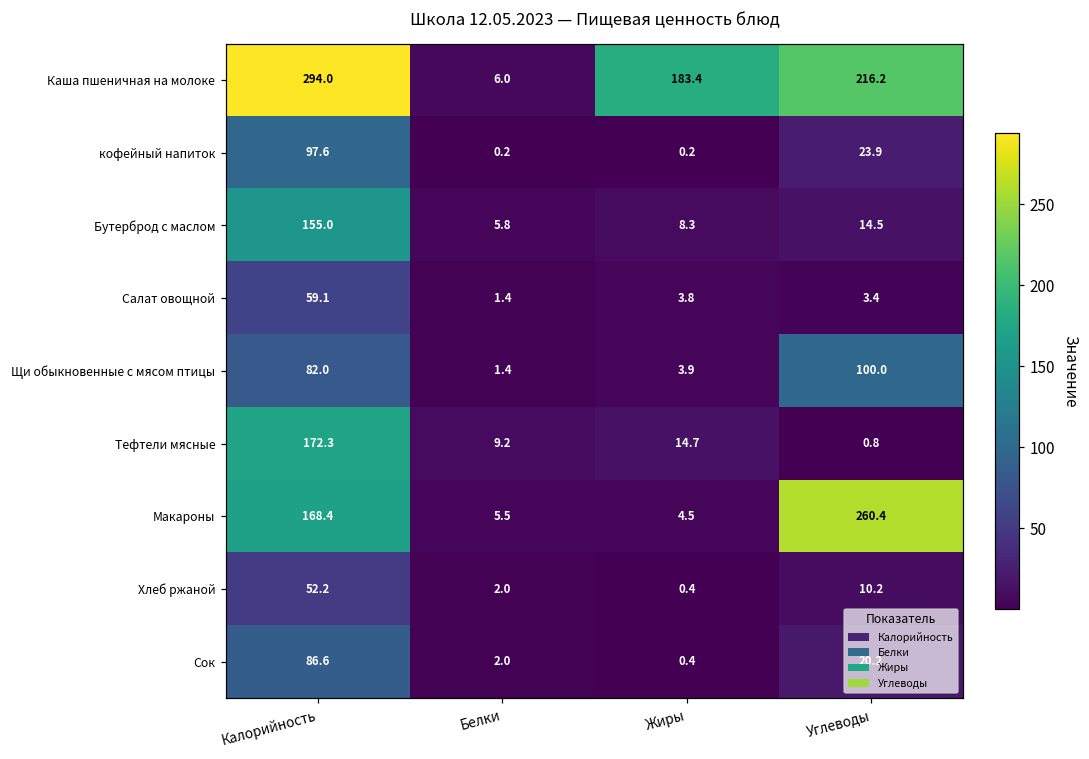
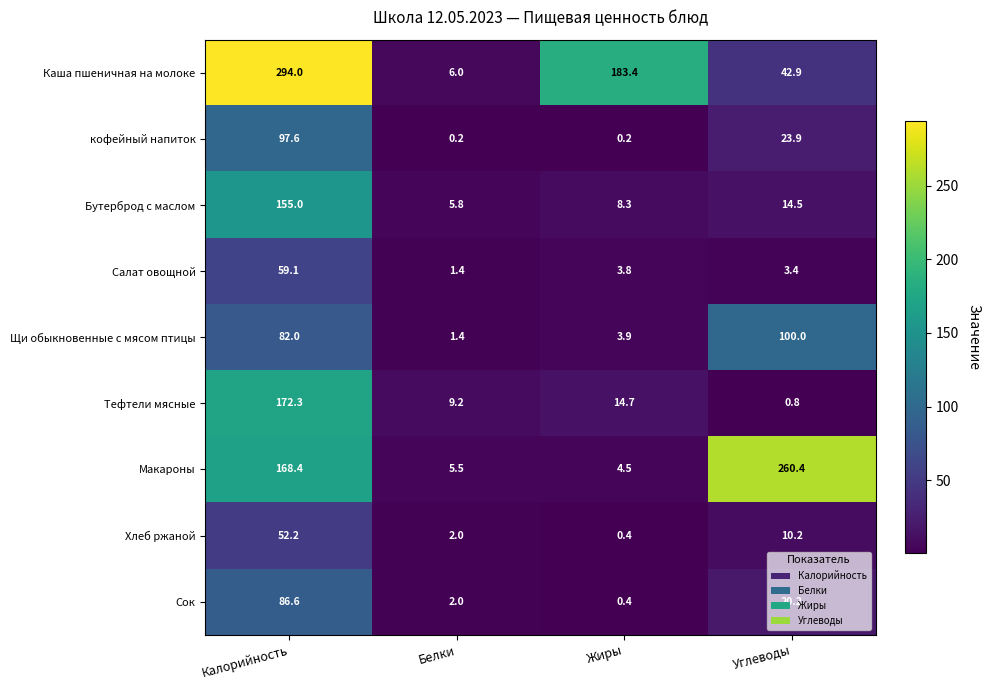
  {
    "Каша пшеничная на молоке": {
      "Калорийность": 294.0,
      "Белки": 6.0,
      "Жиры": 183.4,
-     "Углеводы": 216.2
+     "Углеводы": 42.9
    },
    "кофейный напиток": {
      "Калорийность": 97.6,
      "Белки": 0.2,
      "Жиры": 0.2,
      "Углеводы": 23.9
    },
    "Бутерброд с маслом": {
      "Калорийность": 155.0,
      "Белки": 5.8,
      "Жиры": 8.3,
      "Углеводы": 14.5
    },
    "Салат овощной": {
      "Калорийность": 59.1,
      "Белки": 1.4,
      "Жиры": 3.8,
      "Углеводы": 3.4
    },
    "Щи обыкновенные с мясом птицы": {
      "Калорийность": 82.0,
      "Белки": 1.4,
      "Жиры": 3.9,
      "Углеводы": 100.0
    },
    "Тефтели мясные": {
      "Калорийность": 172.3,
      "Белки": 9.2,
      "Жиры": 14.7,
      "Углеводы": 0.8
    },
    "Макароны": {
      "Калорийность": 168.4,
      "Белки": 5.5,
      "Жиры": 4.5,
      "Углеводы": 260.4
    },
    "Хлеб ржаной": {
      "Калорийность": 52.2,
      "Белки": 2.0,
      "Жиры": 0.4,
      "Углеводы": 10.2
    },
    "Сок": {
      "Калорийность": 86.6,
      "Белки": 2.0,
      "Жиры": 0.4
    }
  }
